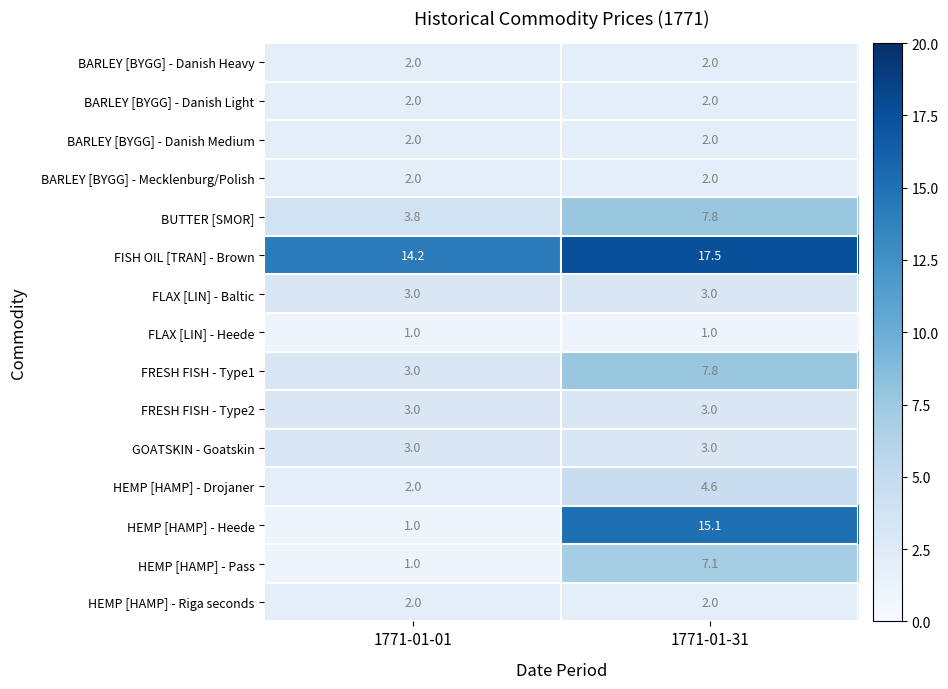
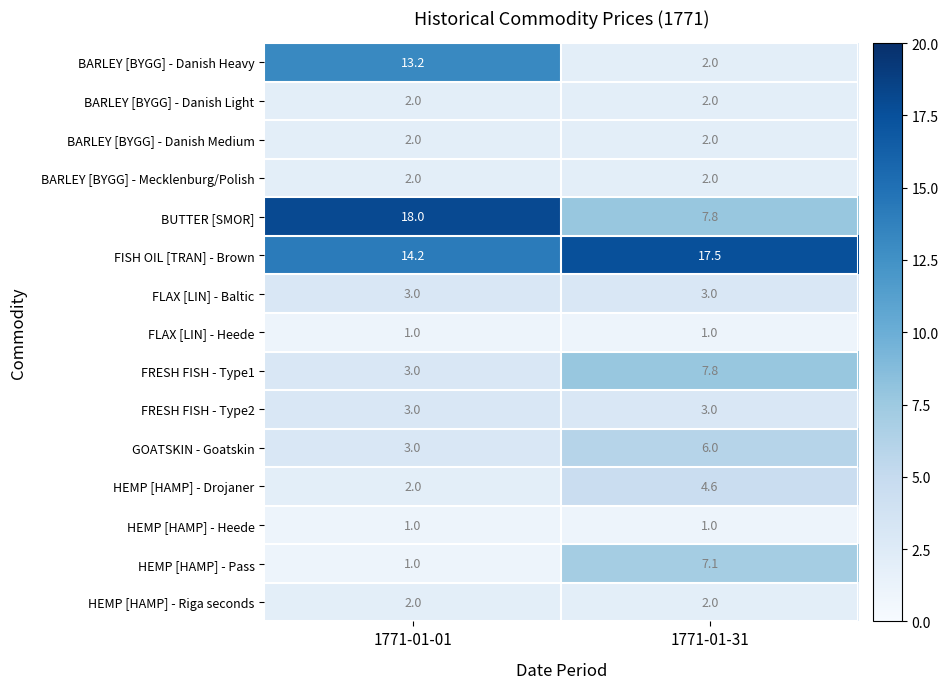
  {
    "BARLEY [BYGG] - Danish Heavy": {
-     "1771-01-01": 2.0,
+     "1771-01-01": 13.2,
      "1771-01-31": 2.0
    },
    "BARLEY [BYGG] - Danish Light": {
      "1771-01-01": 2.0,
      "1771-01-31": 2.0
    },
    "BARLEY [BYGG] - Danish Medium": {
      "1771-01-01": 2.0,
      "1771-01-31": 2.0
    },
    "BARLEY [BYGG] - Mecklenburg/Polish": {
      "1771-01-01": 2.0,
      "1771-01-31": 2.0
    },
    "BUTTER [SMOR]": {
-     "1771-01-01": 3.8,
+     "1771-01-01": 18.0,
      "1771-01-31": 7.8
    },
    "FISH OIL [TRAN] - Brown": {
      "1771-01-01": 14.2,
      "1771-01-31": 17.5
    },
    "FLAX [LIN] - Baltic": {
      "1771-01-01": 3.0,
      "1771-01-31": 3.0
    },
    "FLAX [LIN] - Heede": {
      "1771-01-01": 1.0,
      "1771-01-31": 1.0
    },
    "FRESH FISH - Type1": {
      "1771-01-01": 3.0,
      "1771-01-31": 7.8
    },
    "FRESH FISH - Type2": {
      "1771-01-01": 3.0,
      "1771-01-31": 3.0
    },
    "GOATSKIN - Goatskin": {
      "1771-01-01": 3.0,
-     "1771-01-31": 3.0
+     "1771-01-31": 6.0
    },
    "HEMP [HAMP] - Drojaner": {
      "1771-01-01": 2.0,
      "1771-01-31": 4.6
    },
    "HEMP [HAMP] - Heede": {
      "1771-01-01": 1.0,
-     "1771-01-31": 15.1
+     "1771-01-31": 1.0
    },
    "HEMP [HAMP] - Pass": {
      "1771-01-01": 1.0,
      "1771-01-31": 7.1
    },
    "HEMP [HAMP] - Riga seconds": {
      "1771-01-01": 2.0,
      "1771-01-31": 2.0
    }
  }
